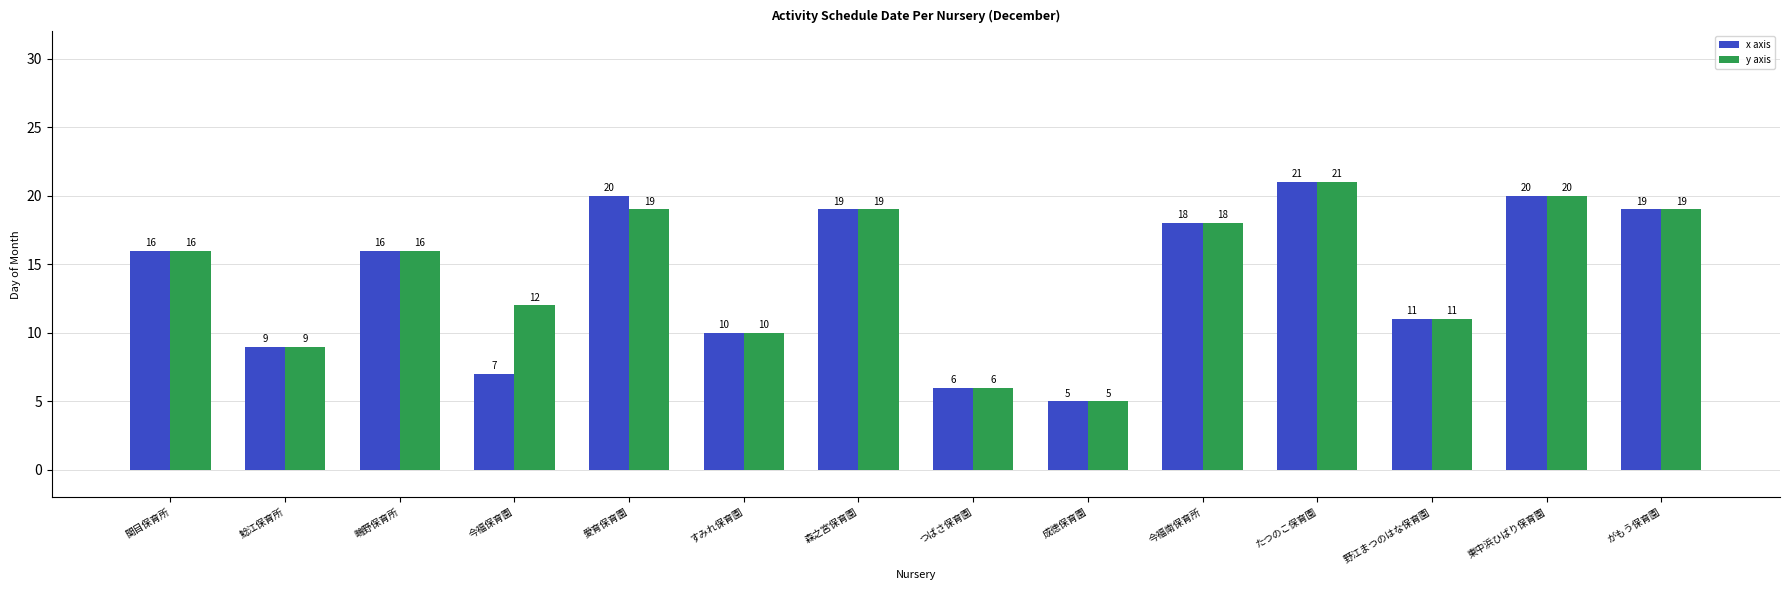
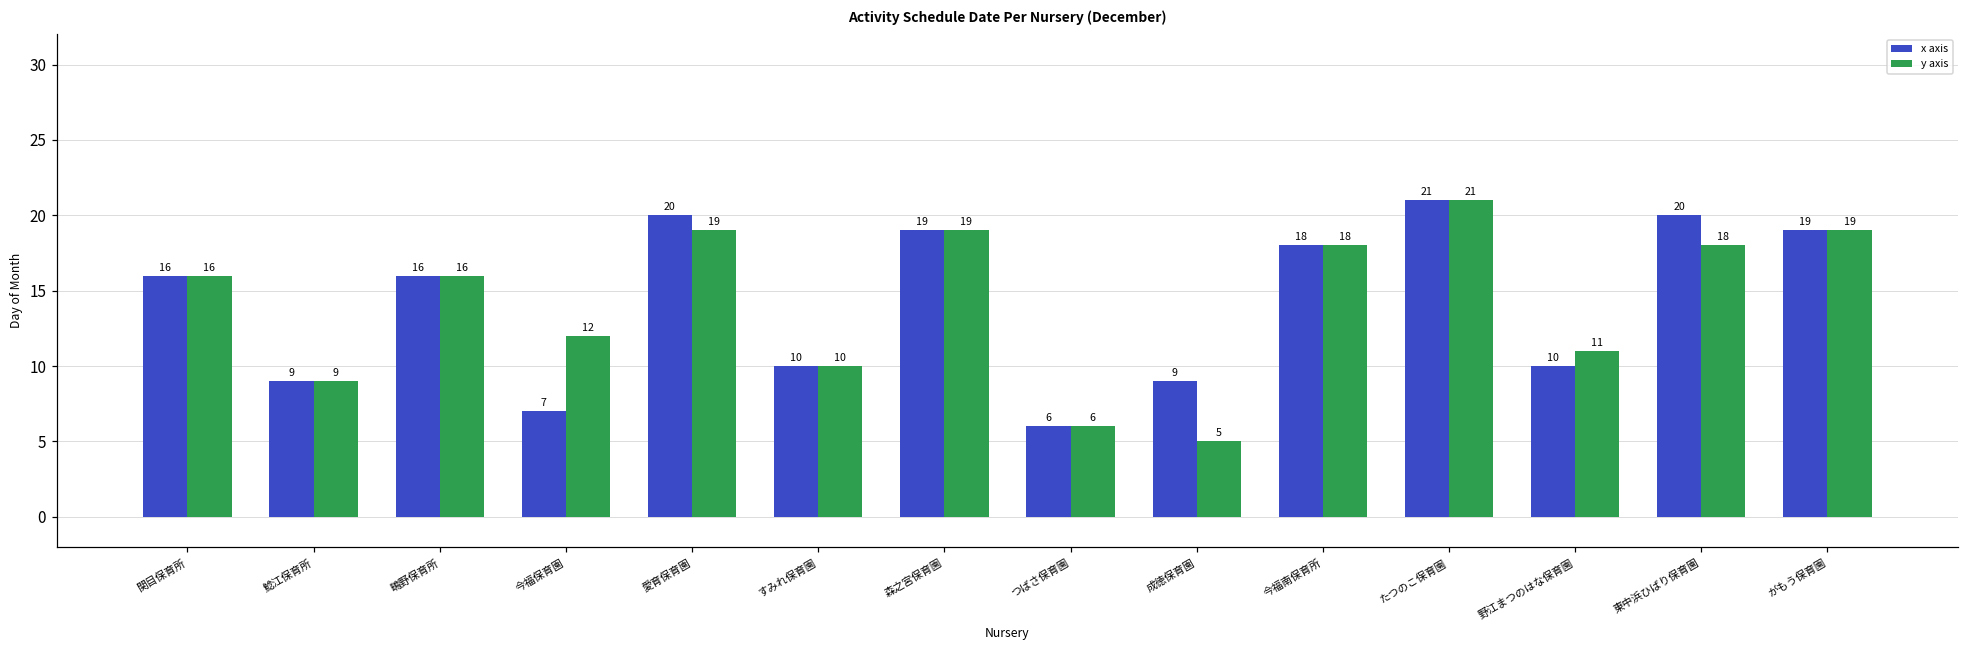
  {
    "x axis": {
      "関目保育所": 16,
      "鯰江保育所": 9,
      "鴫野保育所": 16,
      "今福保育園": 7,
      "愛育保育園": 20,
      "すみれ保育園": 10,
      "森之宮保育園": 19,
      "つばさ保育園": 6,
-     "成徳保育園": 5,
+     "成徳保育園": 9,
      "今福南保育所": 18,
      "たつのこ保育園": 21,
-     "野江まつのはな保育園": 11,
+     "野江まつのはな保育園": 10,
      "東中浜ひばり保育園": 20,
      "がもう保育園": 19
    },
    "y axis": {
      "関目保育所": 16,
      "鯰江保育所": 9,
      "鴫野保育所": 16,
      "今福保育園": 12,
      "愛育保育園": 19,
      "すみれ保育園": 10,
      "森之宮保育園": 19,
      "つばさ保育園": 6,
      "成徳保育園": 5,
      "今福南保育所": 18,
      "たつのこ保育園": 21,
      "野江まつのはな保育園": 11,
-     "東中浜ひばり保育園": 20,
+     "東中浜ひばり保育園": 18,
      "がもう保育園": 19
    }
  }
